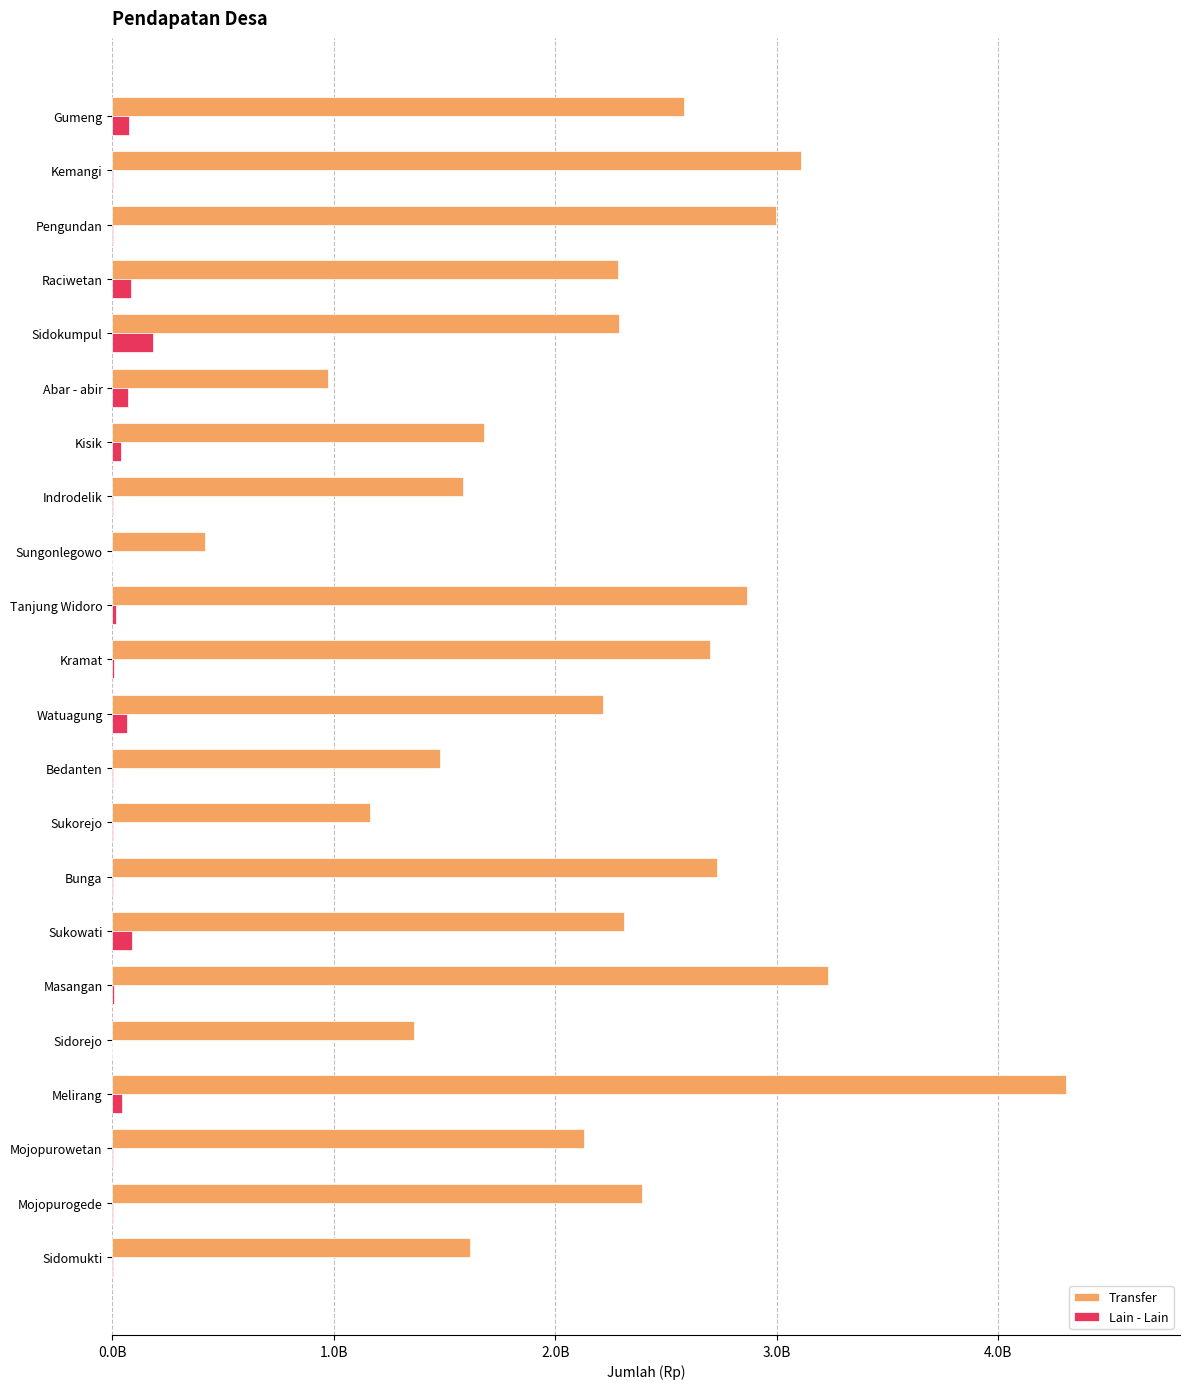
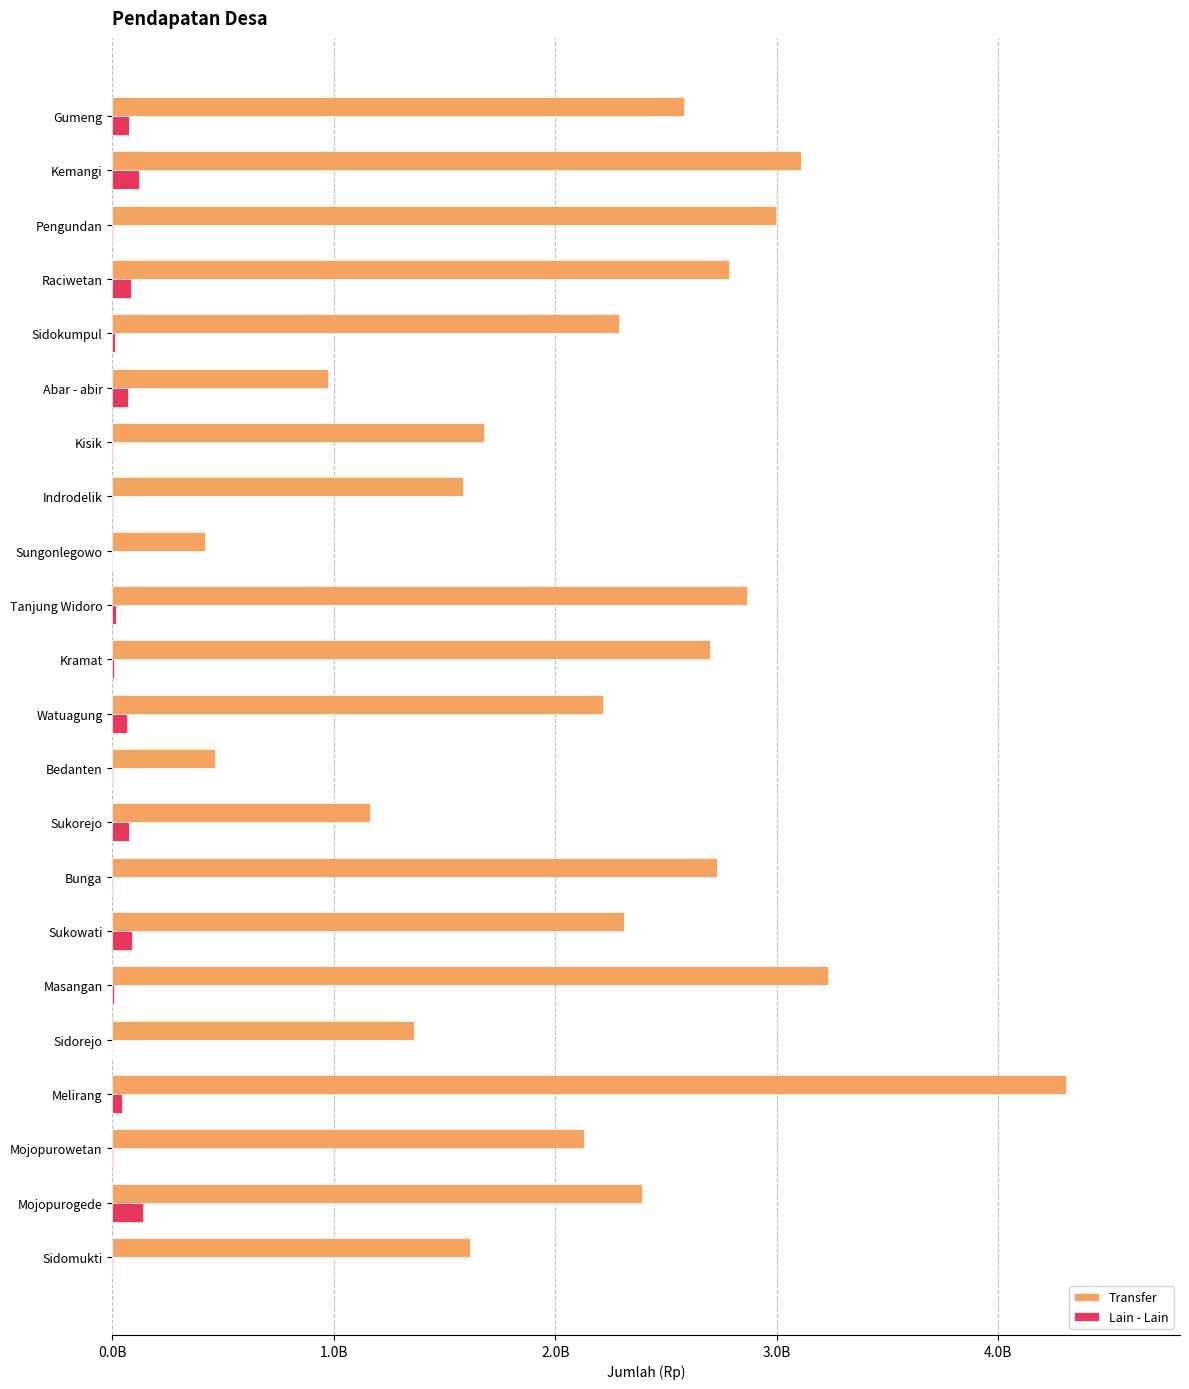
  {
    "Transfer": {
      "Gumeng": 2580000000,
      "Kemangi": 3110000000,
      "Pengundan": 3000000000,
-     "Raciwetan": 2280000000,
+     "Raciwetan": 2780000000,
      "Sidokumpul": 2290000000,
      "Abar - abir": 970000000,
      "Kisik": 1680000000,
      "Indrodelik": 1580000000,
      "Sungonlegowo": 420000000,
      "Tanjung Widoro": 2870000000,
      "Kramat": 2700000000,
      "Watuagung": 2220000000,
-     "Bedanten": 1480000000,
+     "Bedanten": 460000000,
      "Sukorejo": 1170000000,
      "Bunga": 2730000000,
      "Sukowati": 2310000000,
      "Masangan": 3230000000,
      "Sidorejo": 1360000000,
      "Melirang": 4300000000,
      "Mojopurowetan": 2130000000,
      "Mojopurogede": 2390000000,
      "Sidomukti": 1610000000
    },
    "Lain - Lain": {
      "Gumeng": 80000000,
-     "Kemangi": 0,
+     "Kemangi": 120000000,
      "Raciwetan": 80000000,
-     "Sidokumpul": 180000000,
+     "Sidokumpul": 10000000,
      "Abar - abir": 70000000,
-     "Kisik": 40000000,
+     "Kisik": 0,
      "Sungonlegowo": 0,
      "Tanjung Widoro": 20000000,
      "Watuagung": 70000000,
-     "Sukorejo": 0,
+     "Sukorejo": 70000000,
      "Sukowati": 90000000,
      "Sidorejo": 0,
      "Melirang": 40000000,
-     "Mojopurogede": 0
+     "Mojopurogede": 140000000
    }
  }
